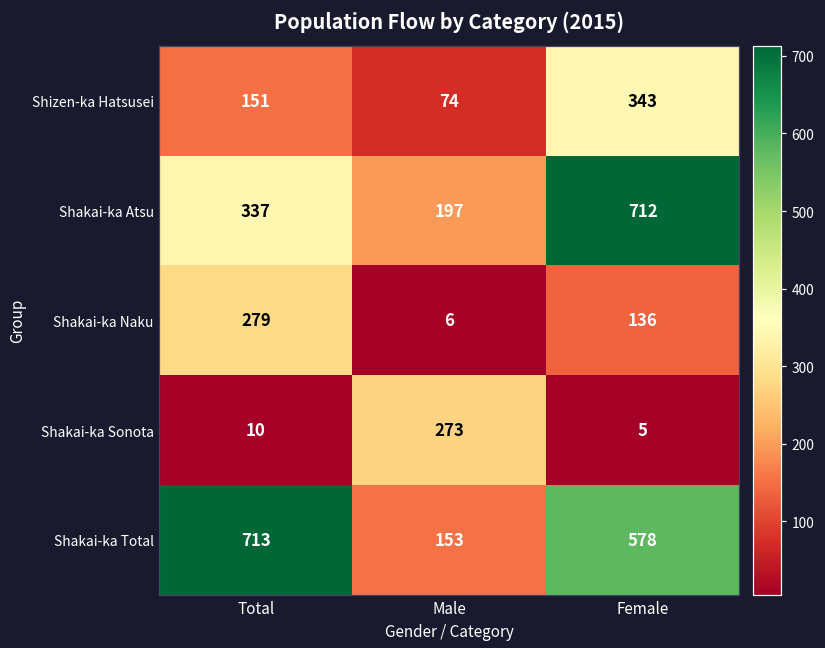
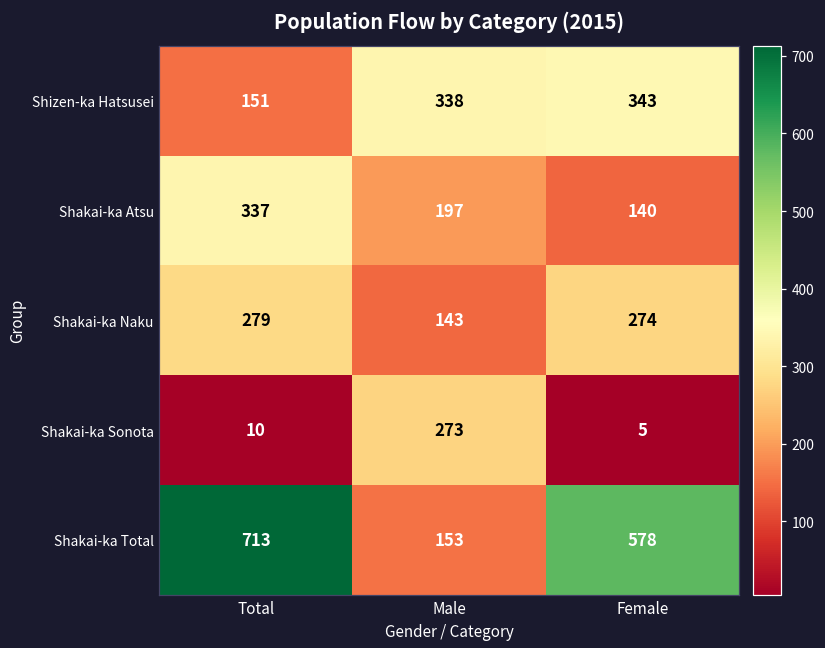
  {
    "Shizen-ka Hatsusei": {
      "Total": 151,
-     "Male": 74,
+     "Male": 338,
      "Female": 343
    },
    "Shakai-ka Atsu": {
      "Total": 337,
      "Male": 197,
-     "Female": 712
+     "Female": 140
    },
    "Shakai-ka Naku": {
      "Total": 279,
-     "Male": 6,
-     "Female": 136
+     "Male": 143,
+     "Female": 274
    },
    "Shakai-ka Sonota": {
      "Total": 10,
      "Male": 273,
      "Female": 5
    },
    "Shakai-ka Total": {
      "Total": 713,
      "Male": 153,
      "Female": 578
    }
  }
